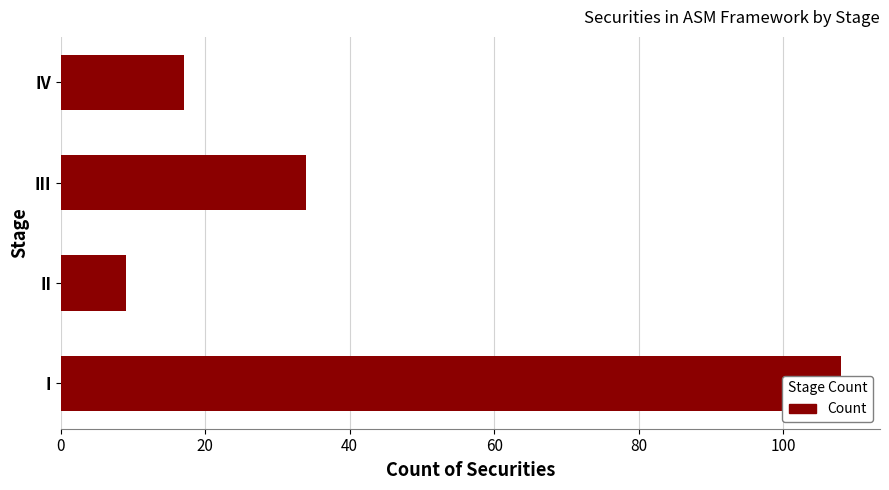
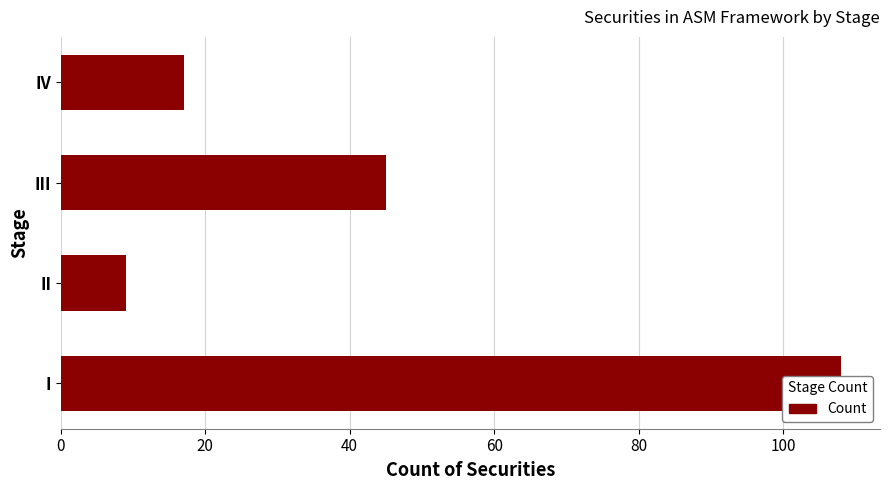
  {
    "IV": 17,
-   "III": 34,
+   "III": 45,
    "II": 9
  }
